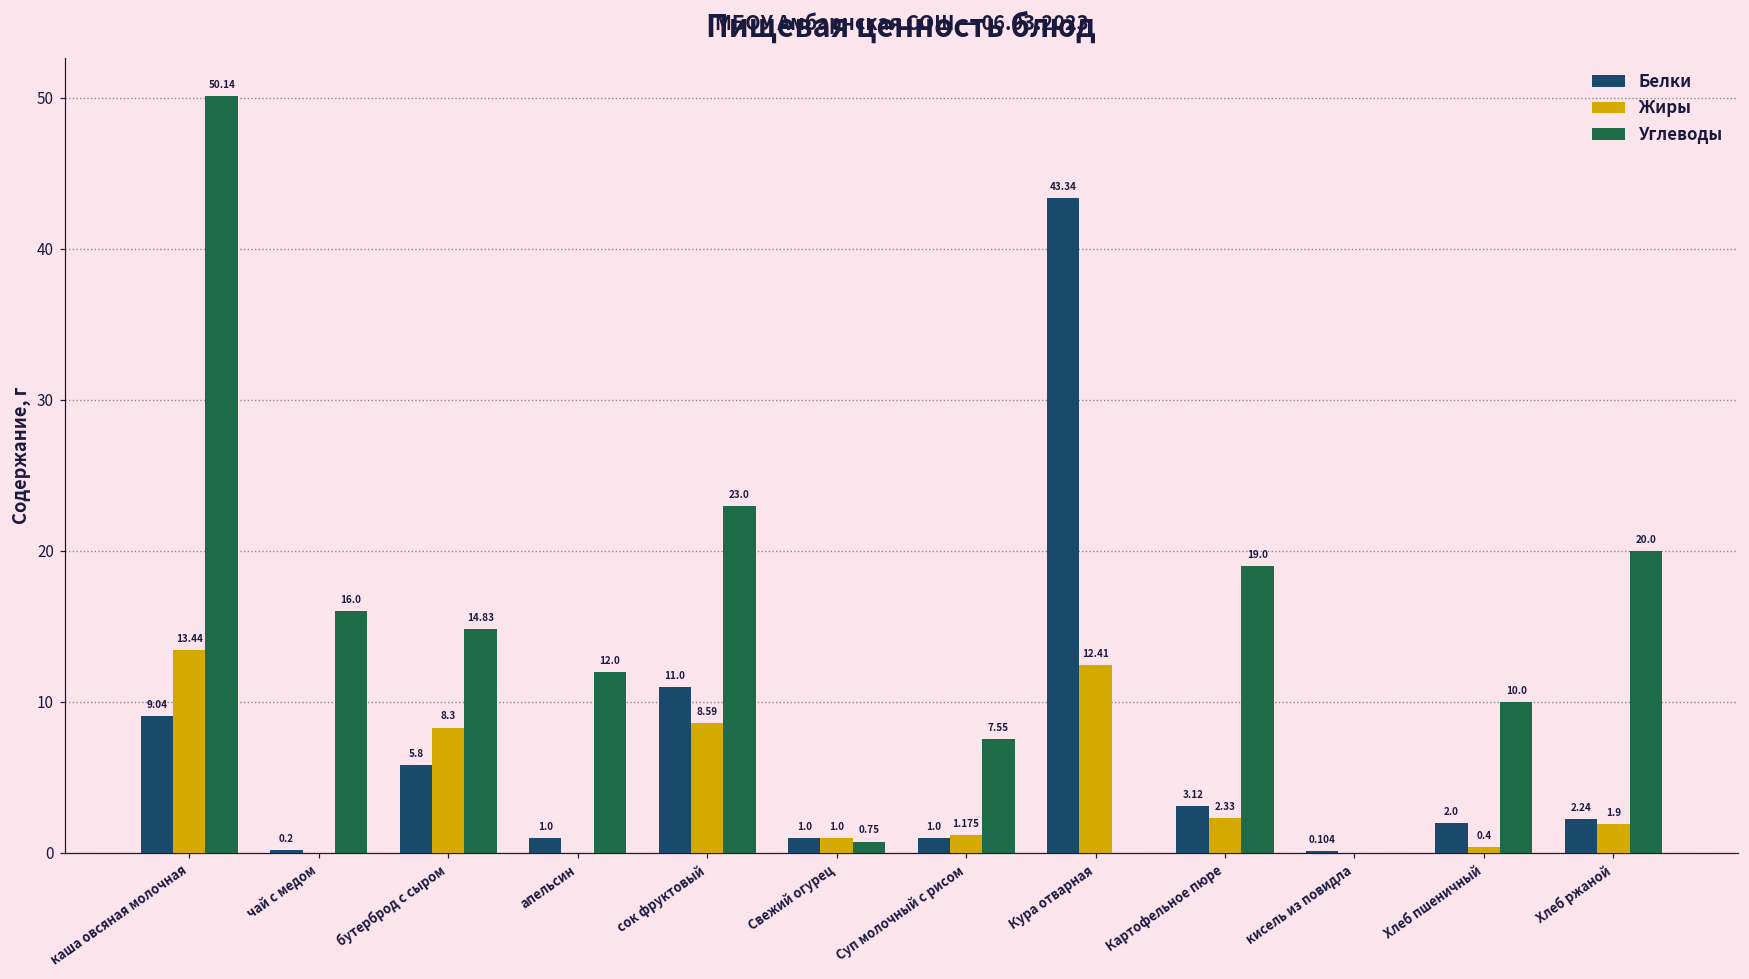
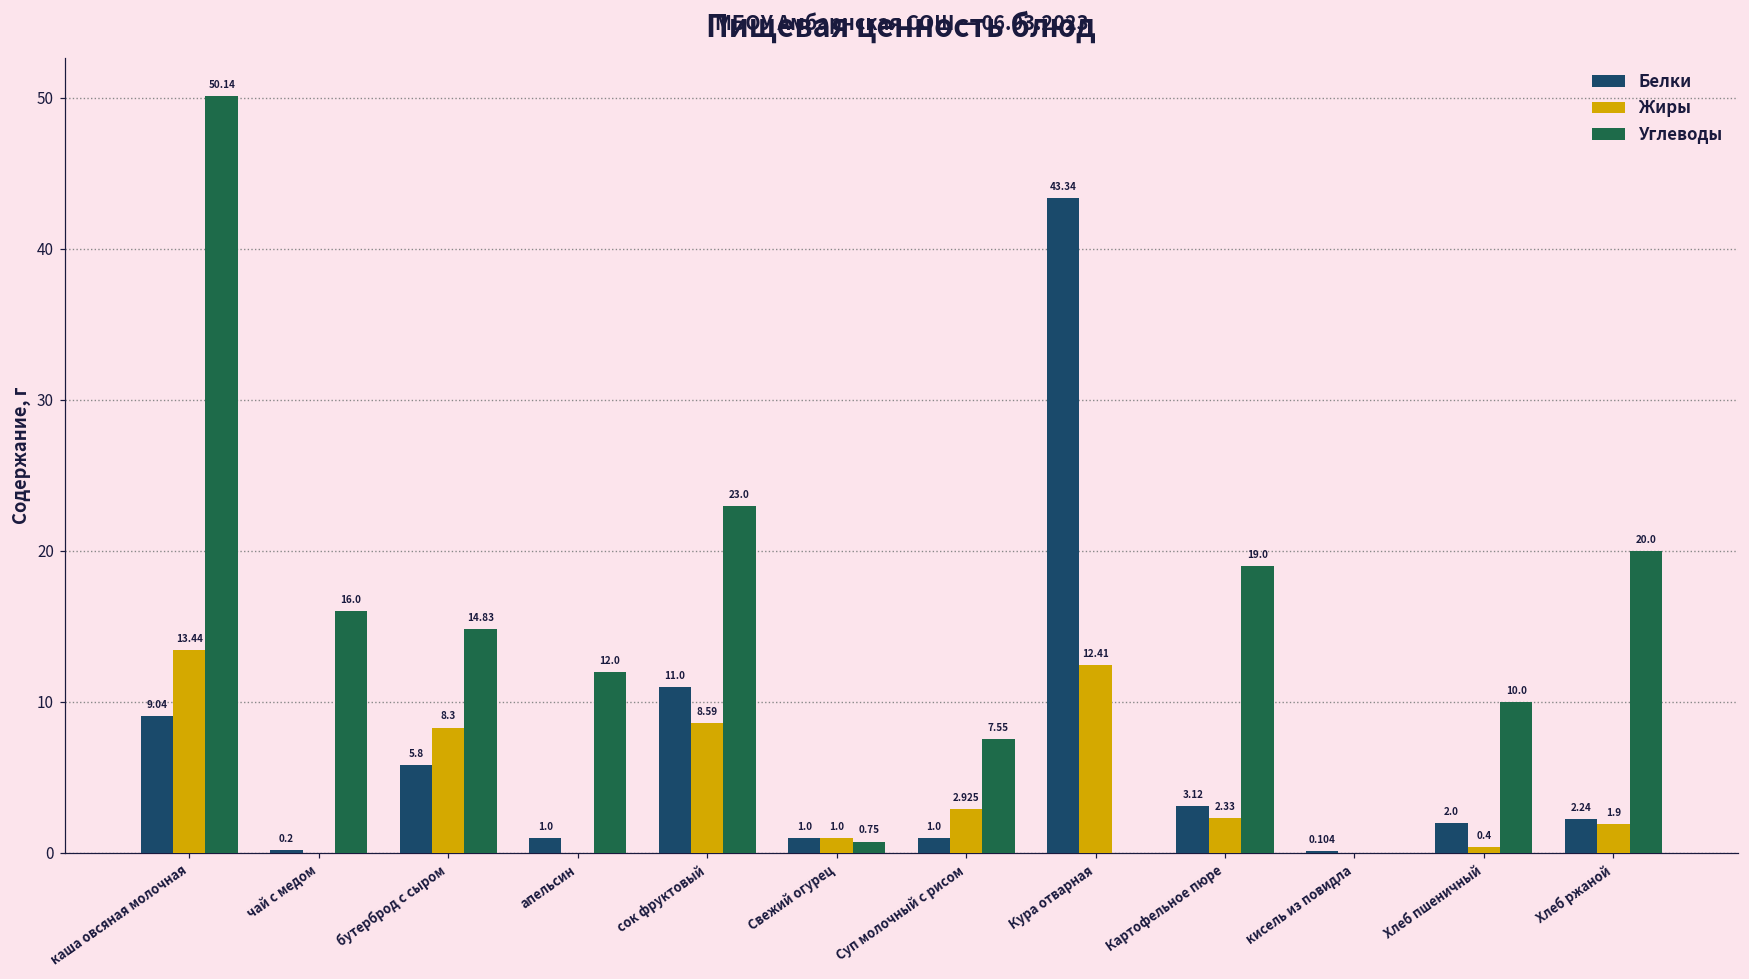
  {
    "Жиры": {
      "каша овсяная молочная": 13.44,
      "бутерброд с сыром": 8.3,
      "сок фруктовый": 8.59,
      "Свежий огурец": 1.0,
-     "Суп молочный с рисом": 1.175,
+     "Суп молочный с рисом": 2.925,
      "Кура отварная": 12.41,
      "Картофельное пюре": 2.33,
      "Хлеб пшеничный": 0.4,
      "Хлеб ржаной": 1.9
    }
  }
